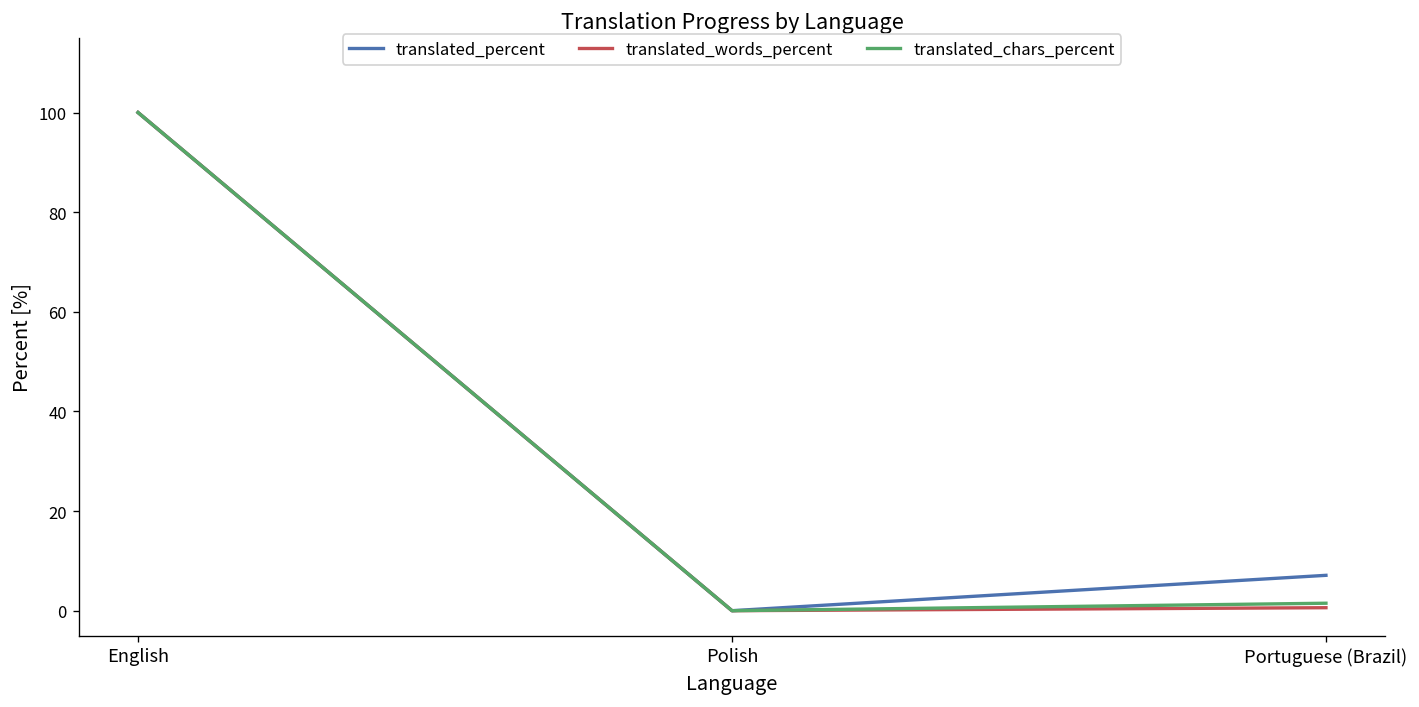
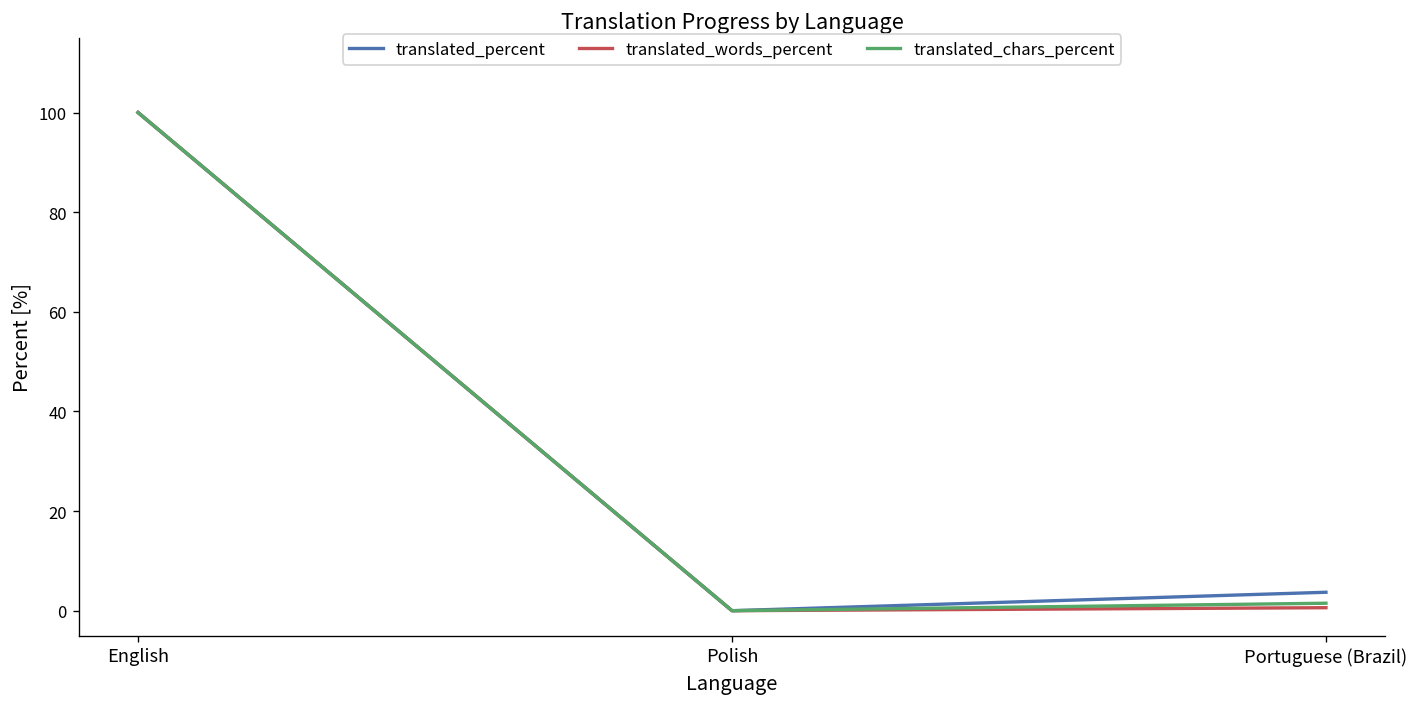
  {
    "translated_percent": {
-     "Portuguese (Brazil)": 7
+     "Portuguese (Brazil)": 4
    },
    "translated_words_percent": {
      "Portuguese (Brazil)": 1
    },
    "translated_chars_percent": {
      "Portuguese (Brazil)": 2
    }
  }
